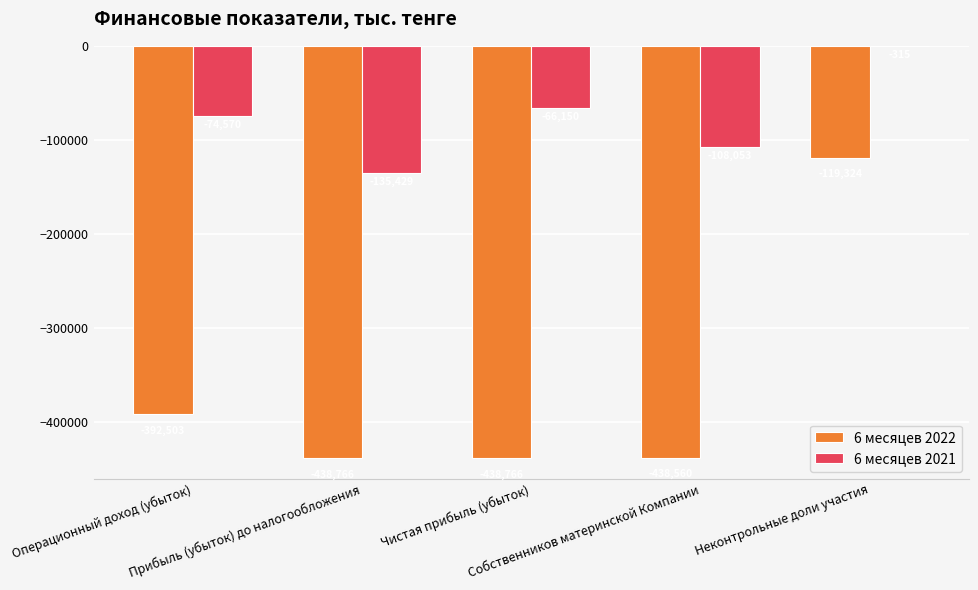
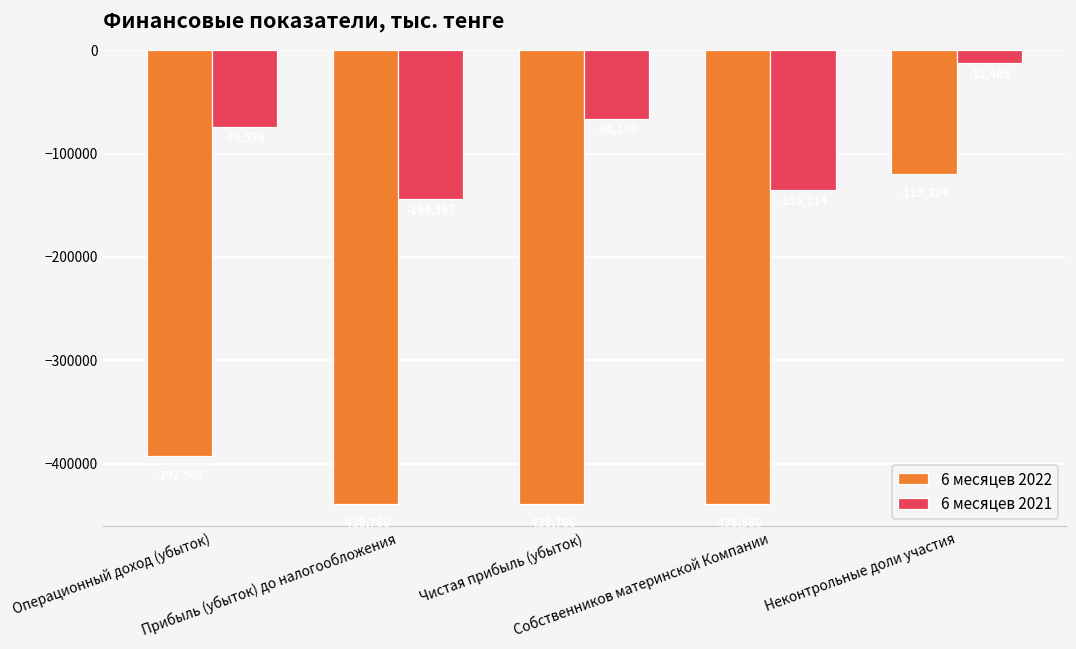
  {
    "6 месяцев 2022": {
      "Операционный доход (убыток)": -390000,
      "Прибыль (убыток) до налогообложения": -440000,
      "Чистая прибыль (убыток)": -440000,
      "Собственников материнской Компании": -440000,
      "Неконтрольные доли участия": -120000
    },
    "6 месяцев 2021": {
      "Операционный доход (убыток)": -70000,
-     "Прибыль (убыток) до налогообложения": -135000,
+     "Прибыль (убыток) до налогообложения": -144000,
      "Чистая прибыль (убыток)": -70000,
-     "Собственников материнской Компании": -110000,
-     "Неконтрольные доли участия": 0
+     "Собственников материнской Компании": -140000,
+     "Неконтрольные доли участия": -10000
    }
  }
